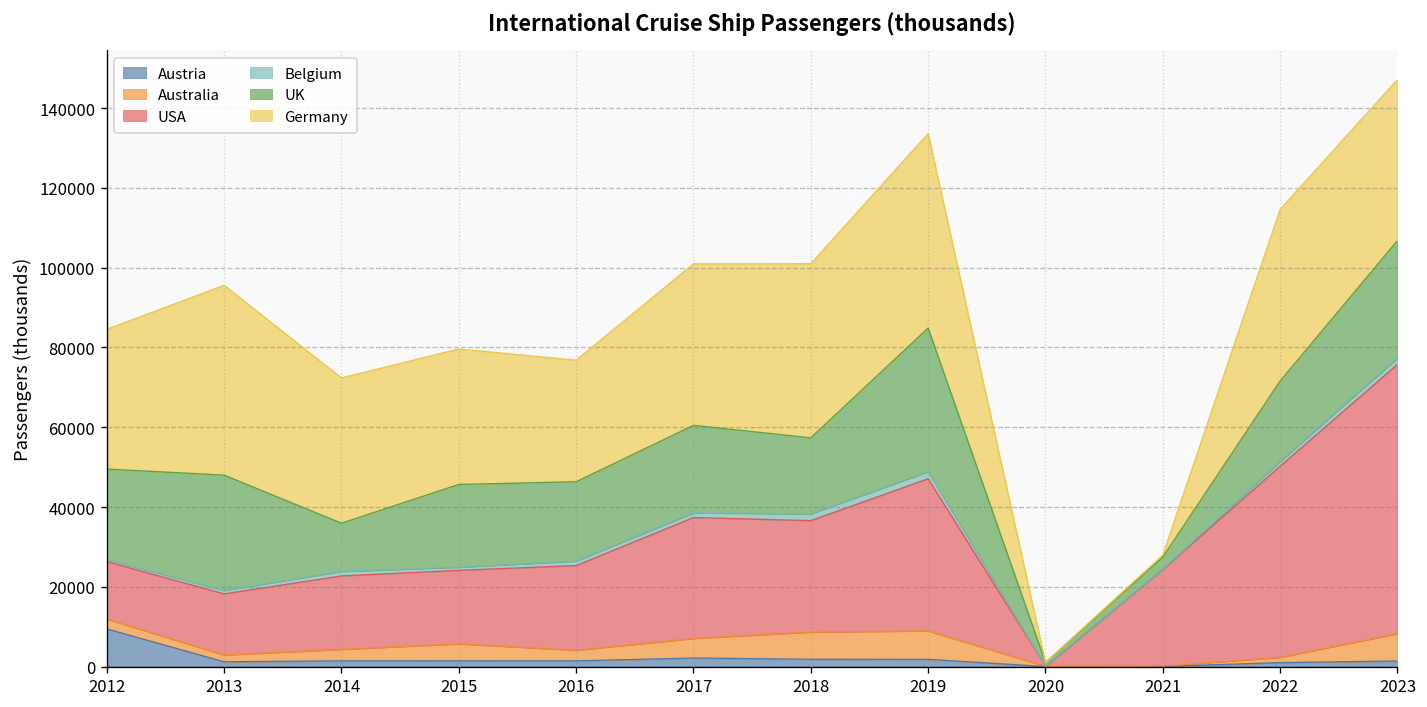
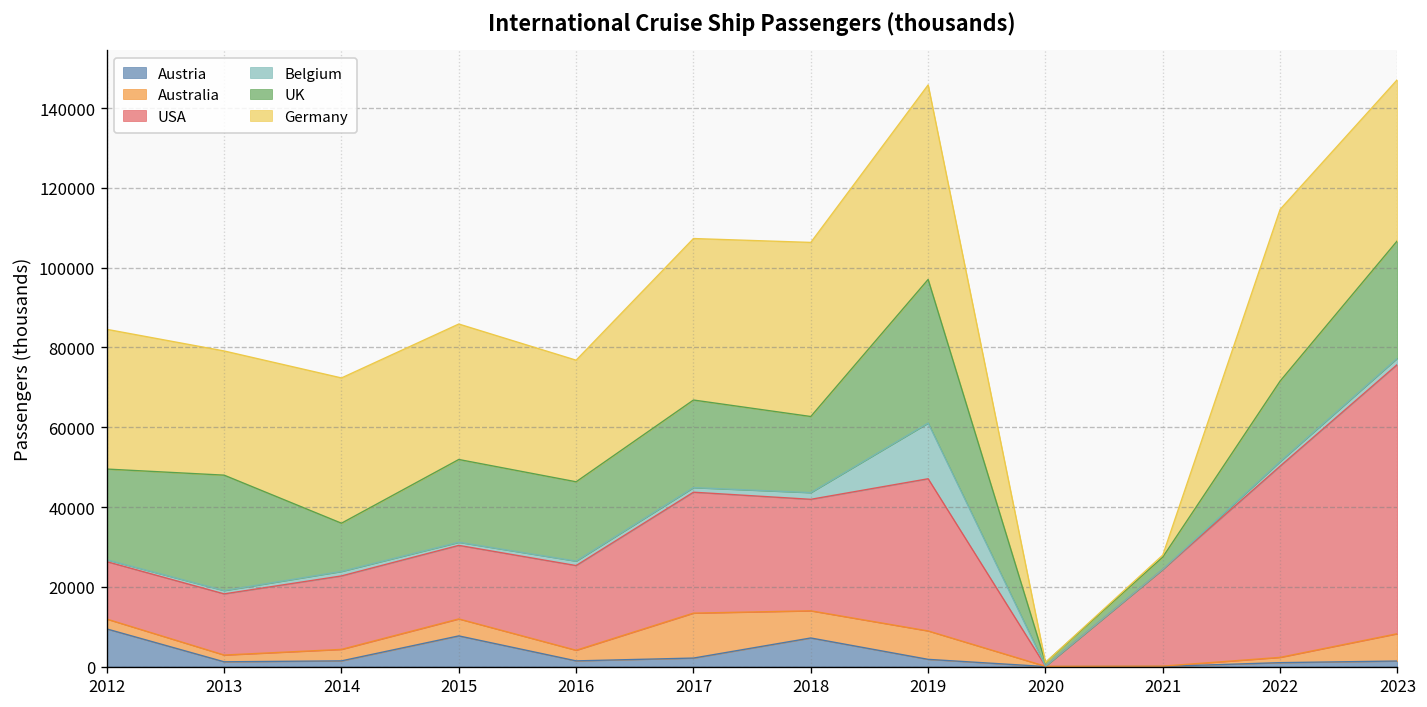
  {
    "Austria": {
      "2012": 9000,
      "2013": 1000,
      "2014": 1000,
-     "2015": 1000,
+     "2015": 8000,
      "2016": 1000,
      "2017": 2000,
-     "2018": 2000,
+     "2018": 7000,
      "2019": 2000,
      "2022": 1000,
      "2023": 1000
    },
    "Australia": {
      "2012": 2000,
      "2013": 2000,
      "2014": 3000,
      "2015": 4000,
      "2016": 3000,
-     "2017": 5000,
+     "2017": 11000,
      "2018": 7000,
      "2019": 7000,
      "2022": 1000,
      "2023": 7000
    },
    "USA": {
      "2013": 15000,
      "2014": 18000,
      "2016": 21000,
      "2017": 30000,
      "2018": 28000,
      "2019": 38000,
      "2022": 48000,
      "2023": 68000
    },
    "Belgium": {
      "2013": 1000,
      "2014": 1000,
      "2016": 1000,
      "2017": 1000,
      "2018": 2000,
-     "2019": 2000,
+     "2019": 14000,
      "2022": 1000,
      "2023": 2000
    },
    "UK": {
      "2012": 23000,
      "2013": 29000,
      "2014": 12000,
      "2015": 21000,
      "2016": 20000,
      "2017": 22000,
      "2018": 19000,
      "2019": 36000,
      "2022": 20000,
      "2023": 29000
    },
    "Germany": {
      "2012": 35000,
-     "2013": 48000,
+     "2013": 31000,
      "2014": 36000,
      "2015": 34000,
      "2016": 30000,
      "2017": 40000,
      "2018": 44000,
      "2019": 49000,
      "2022": 43000,
      "2023": 40000
    }
  }
